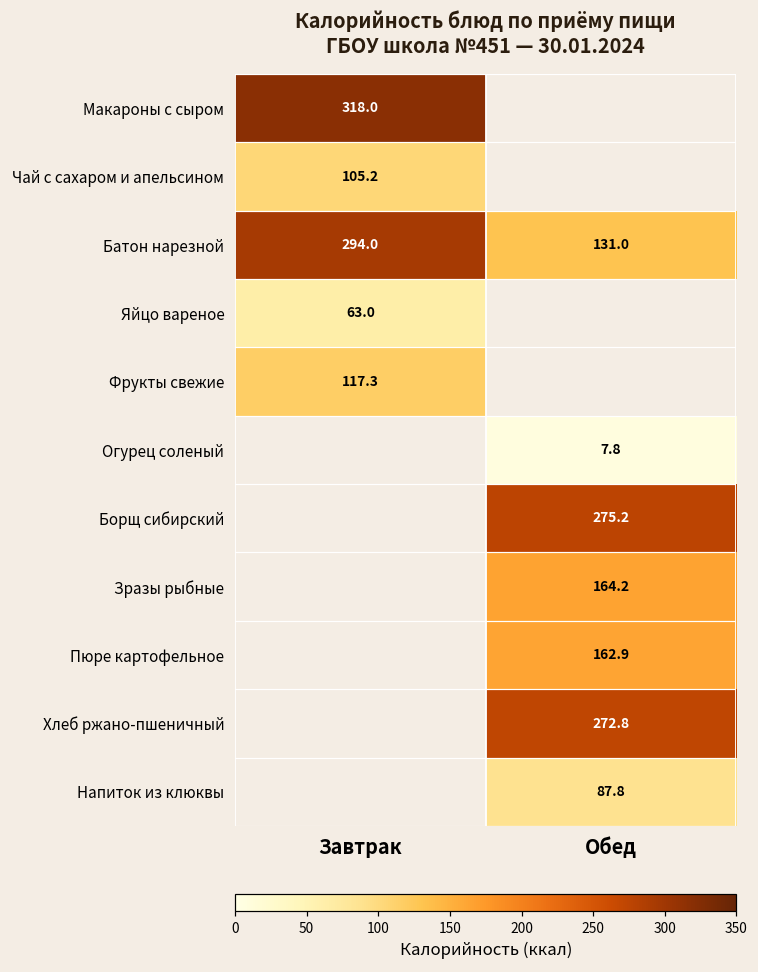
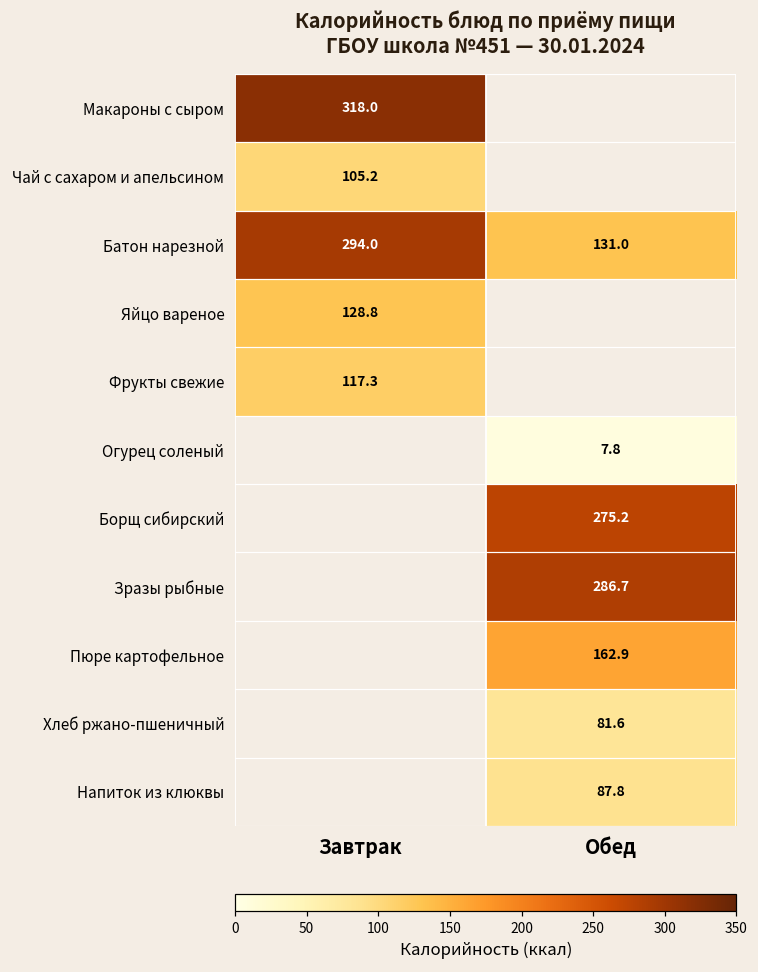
  {
    "Макароны с сыром": {
      "Завтрак": 318.0
    },
    "Чай с сахаром и апельсином": {
      "Завтрак": 105.2
    },
    "Батон нарезной": {
      "Завтрак": 294.0,
      "Обед": 131.0
    },
    "Яйцо вареное": {
-     "Завтрак": 63.0
+     "Завтрак": 128.8
    },
    "Фрукты свежие": {
      "Завтрак": 117.3
    },
    "Огурец соленый": {
      "Обед": 7.8
    },
    "Борщ сибирский": {
      "Обед": 275.2
    },
    "Зразы рыбные": {
-     "Обед": 164.2
+     "Обед": 286.7
    },
    "Пюре картофельное": {
      "Обед": 162.9
    },
    "Хлеб ржано-пшеничный": {
-     "Обед": 272.8
+     "Обед": 81.6
    },
    "Напиток из клюквы": {
      "Обед": 87.8
    }
  }
